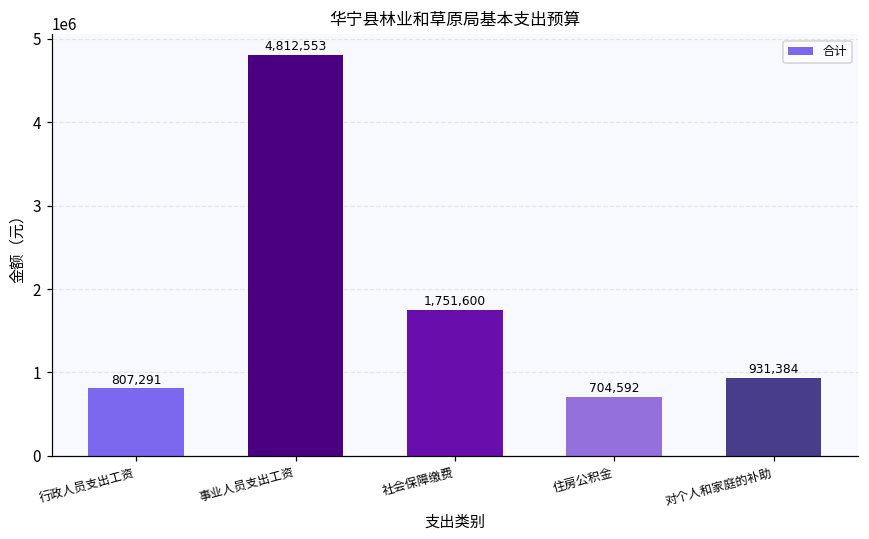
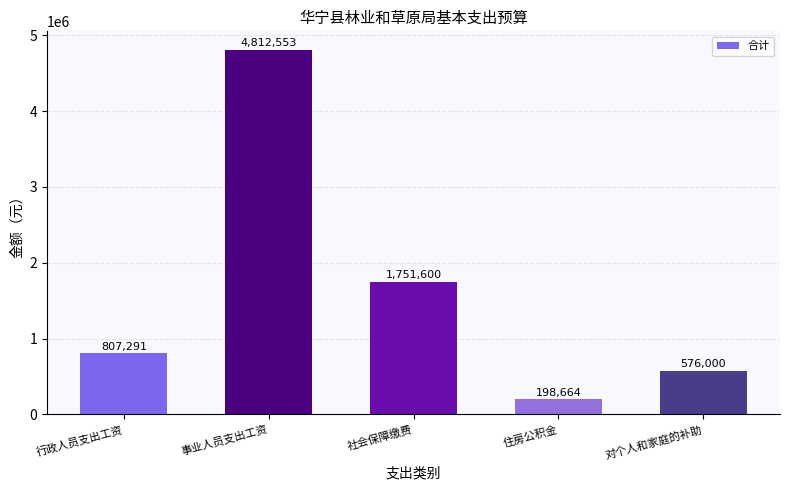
  {
    "行政人员支出工资": "807,291",
    "事业人员支出工资": "4,812,553",
-   "住房公积金": "704,592",
-   "对个人和家庭的补助": "931,384"
+   "住房公积金": "198,664",
+   "对个人和家庭的补助": "576,000"
  }
